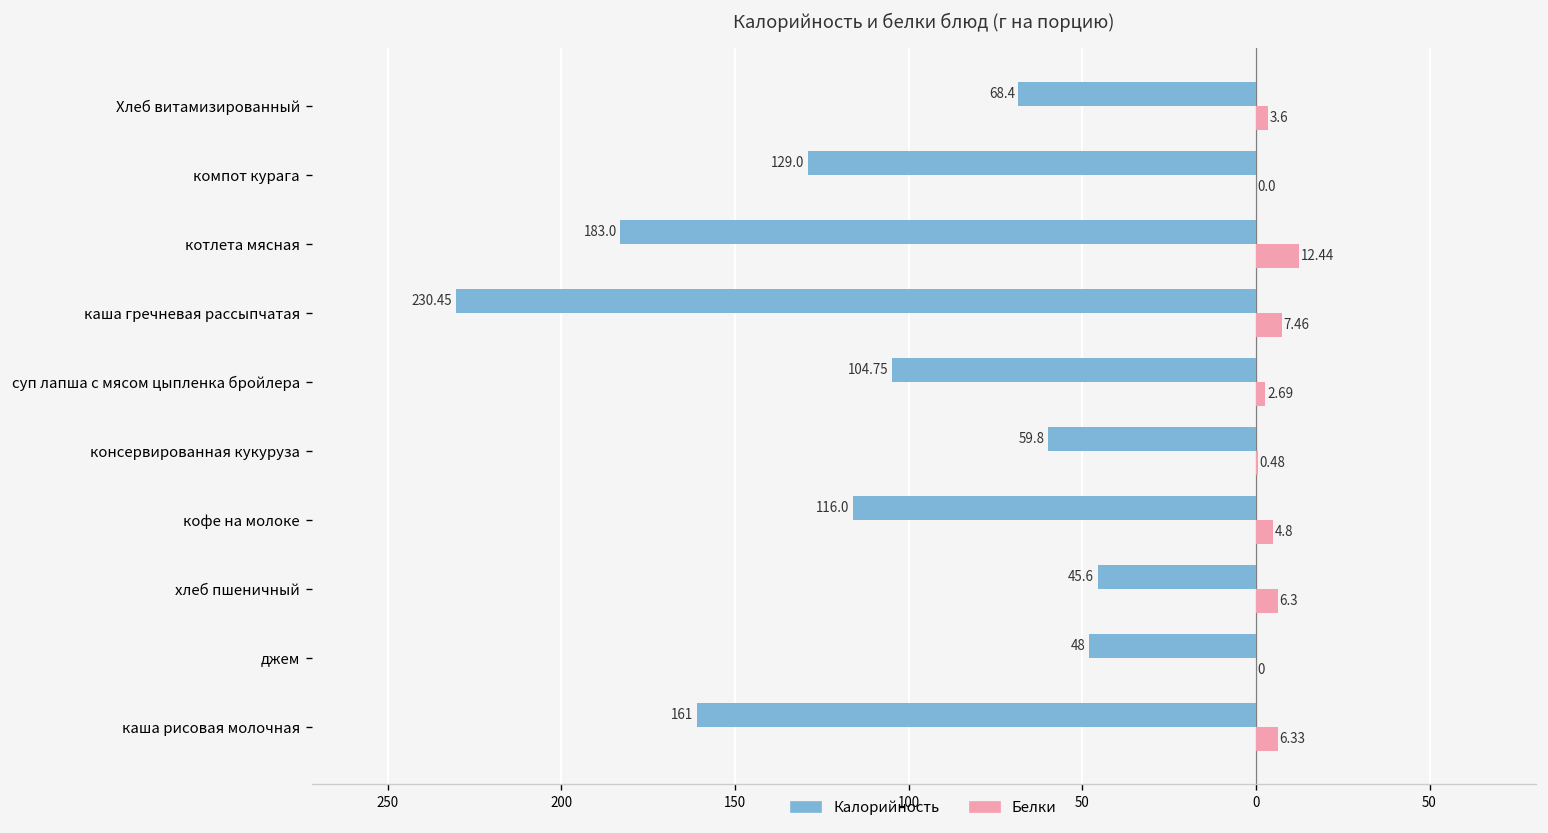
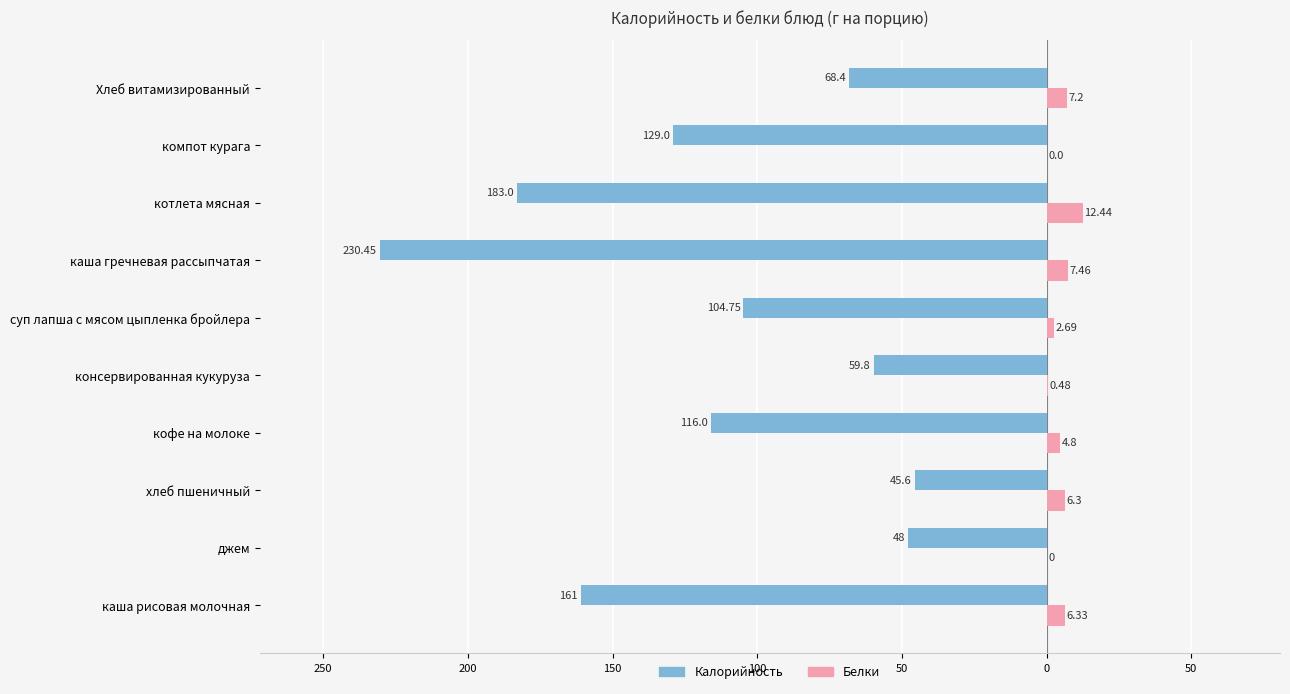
  {
    "Белки": {
-     "Хлеб витамизированный": 3.6,
+     "Хлеб витамизированный": 7.2,
      "компот курага": 0.0,
      "котлета мясная": 12.44,
      "каша гречневая рассыпчатая": 7.46,
      "суп лапша с мясом цыпленка бройлера": 2.69,
      "консервированная кукуруза": 0.48,
      "кофе на молоке": 4.8,
      "хлеб пшеничный": 6.3,
      "джем": 0,
      "каша рисовая молочная": 6.33
    }
  }
